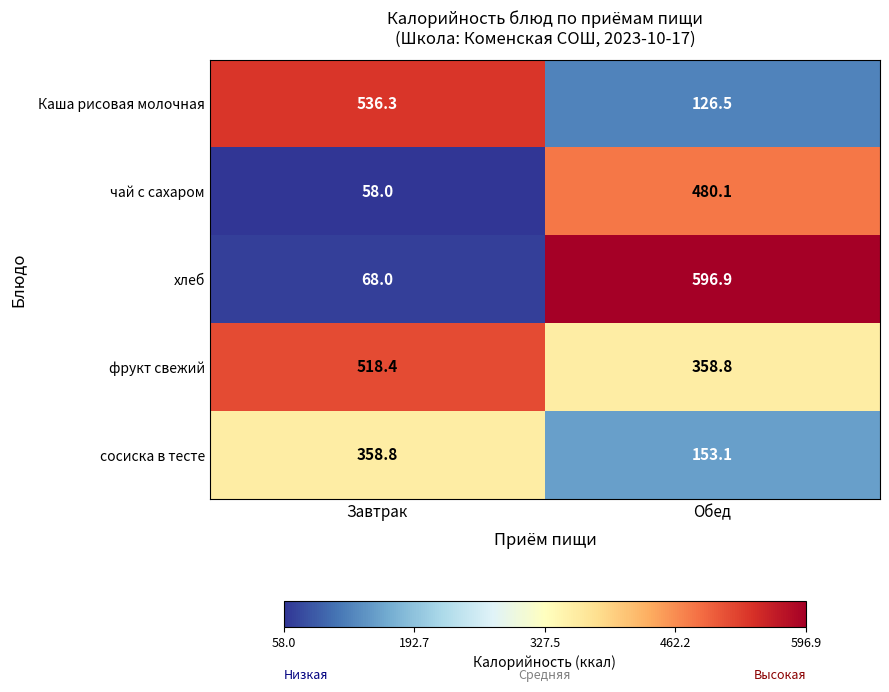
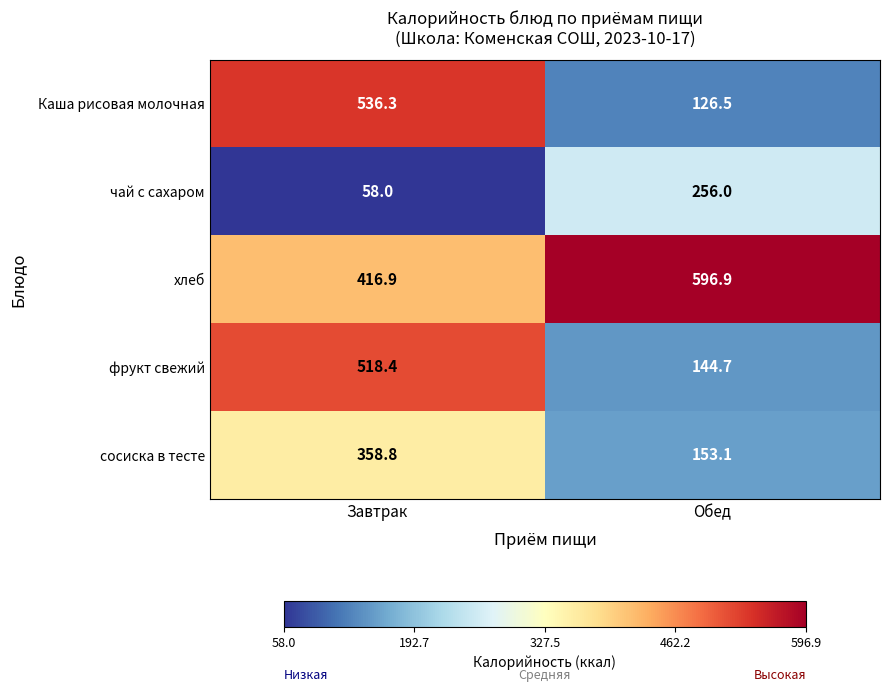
  {
    "Каша рисовая молочная": {
      "Завтрак": 536.3,
      "Обед": 126.5
    },
    "чай с сахаром": {
      "Завтрак": 58.0,
-     "Обед": 480.1
+     "Обед": 256.0
    },
    "хлеб": {
-     "Завтрак": 68.0,
+     "Завтрак": 416.9,
      "Обед": 596.9
    },
    "фрукт свежий": {
      "Завтрак": 518.4,
-     "Обед": 358.8
+     "Обед": 144.7
    },
    "сосиска в тесте": {
      "Завтрак": 358.8,
      "Обед": 153.1
    }
  }
